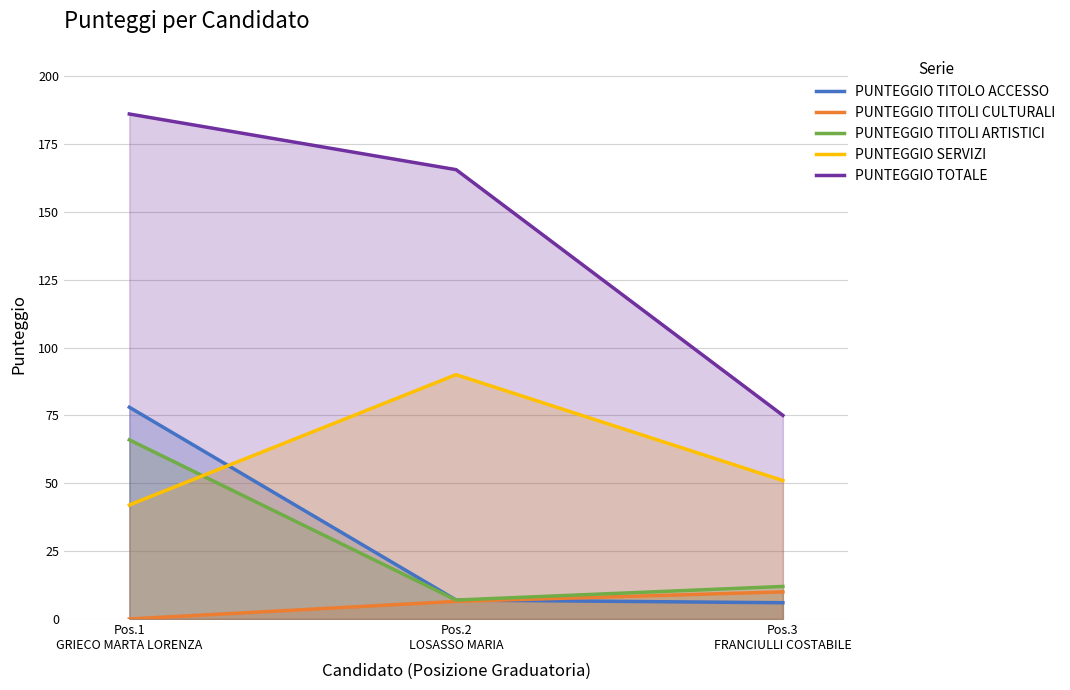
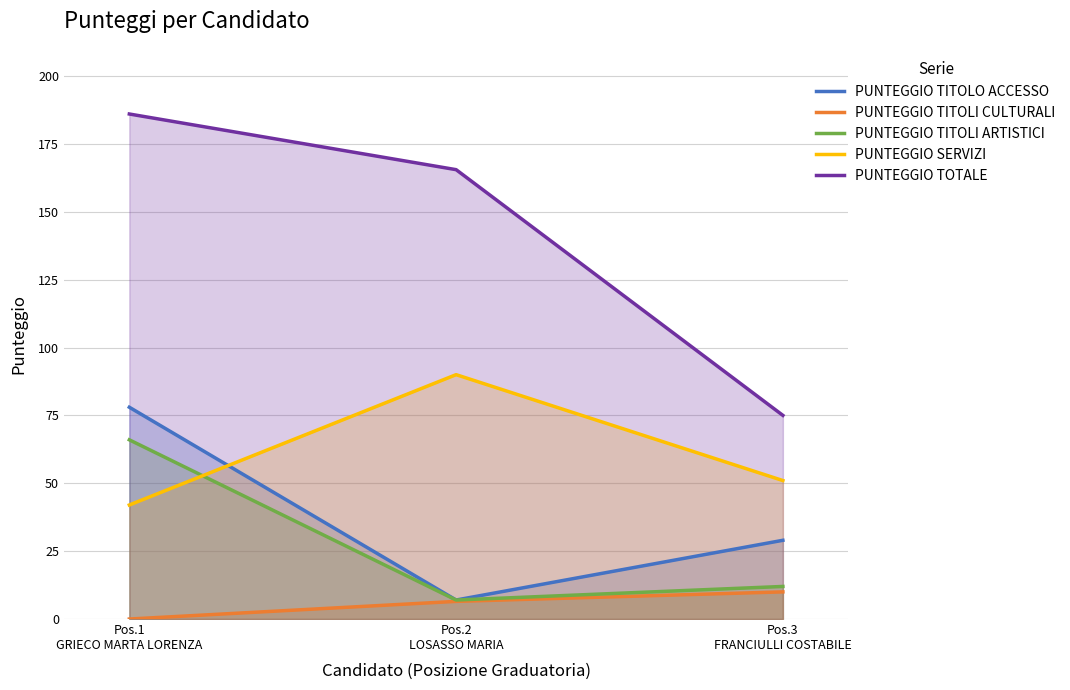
  {
    "PUNTEGGIO TITOLO ACCESSO": {
      "Pos.1 GRIECO MARTA LORENZA": 78,
-     "Pos.3 FRANCIULLI COSTABILE": 6
+     "Pos.3 FRANCIULLI COSTABILE": 29
    },
    "PUNTEGGIO TITOLI CULTURALI": {
      "Pos.1 GRIECO MARTA LORENZA": 0,
      "Pos.3 FRANCIULLI COSTABILE": 10
    },
    "PUNTEGGIO TITOLI ARTISTICI": {
      "Pos.1 GRIECO MARTA LORENZA": 66,
      "Pos.3 FRANCIULLI COSTABILE": 12
    },
    "PUNTEGGIO SERVIZI": {
      "Pos.1 GRIECO MARTA LORENZA": 42,
      "Pos.2 LOSASSO MARIA": 90,
      "Pos.3 FRANCIULLI COSTABILE": 51
    },
    "PUNTEGGIO TOTALE": {
      "Pos.1 GRIECO MARTA LORENZA": 186,
      "Pos.2 LOSASSO MARIA": 166,
      "Pos.3 FRANCIULLI COSTABILE": 75
    }
  }
